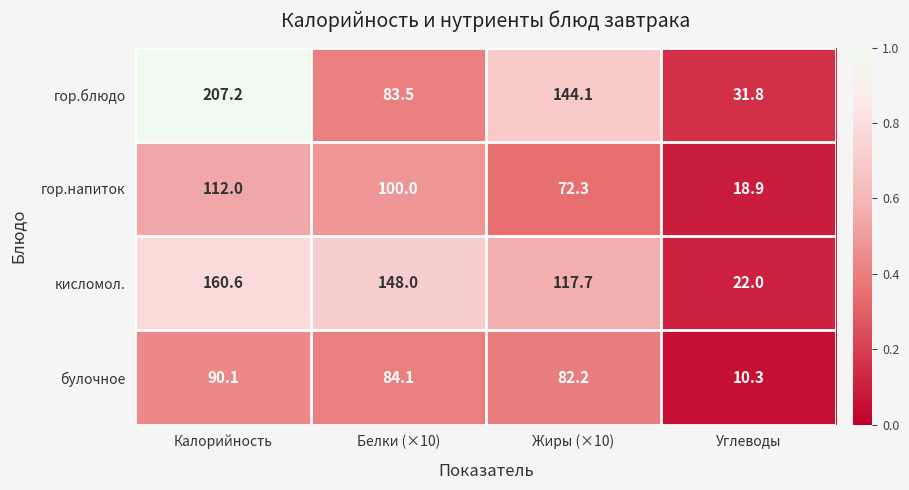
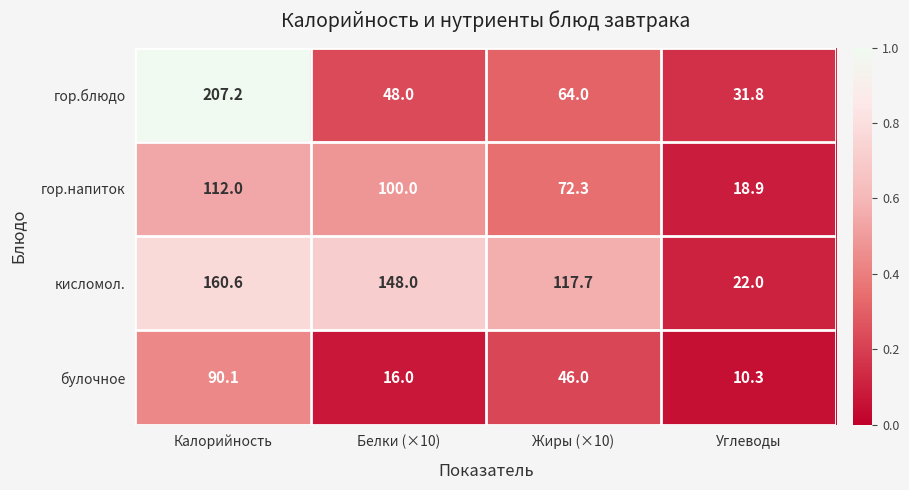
  {
    "гор.блюдо": {
      "Калорийность": 207.2,
-     "Белки (×10)": 83.5,
-     "Жиры (×10)": 144.1,
+     "Белки (×10)": 48.0,
+     "Жиры (×10)": 64.0,
      "Углеводы": 31.8
    },
    "гор.напиток": {
      "Калорийность": 112.0,
      "Белки (×10)": 100.0,
      "Жиры (×10)": 72.3,
      "Углеводы": 18.9
    },
    "кисломол.": {
      "Калорийность": 160.6,
      "Белки (×10)": 148.0,
      "Жиры (×10)": 117.7,
      "Углеводы": 22.0
    },
    "булочное": {
      "Калорийность": 90.1,
-     "Белки (×10)": 84.1,
-     "Жиры (×10)": 82.2,
+     "Белки (×10)": 16.0,
+     "Жиры (×10)": 46.0,
      "Углеводы": 10.3
    }
  }
